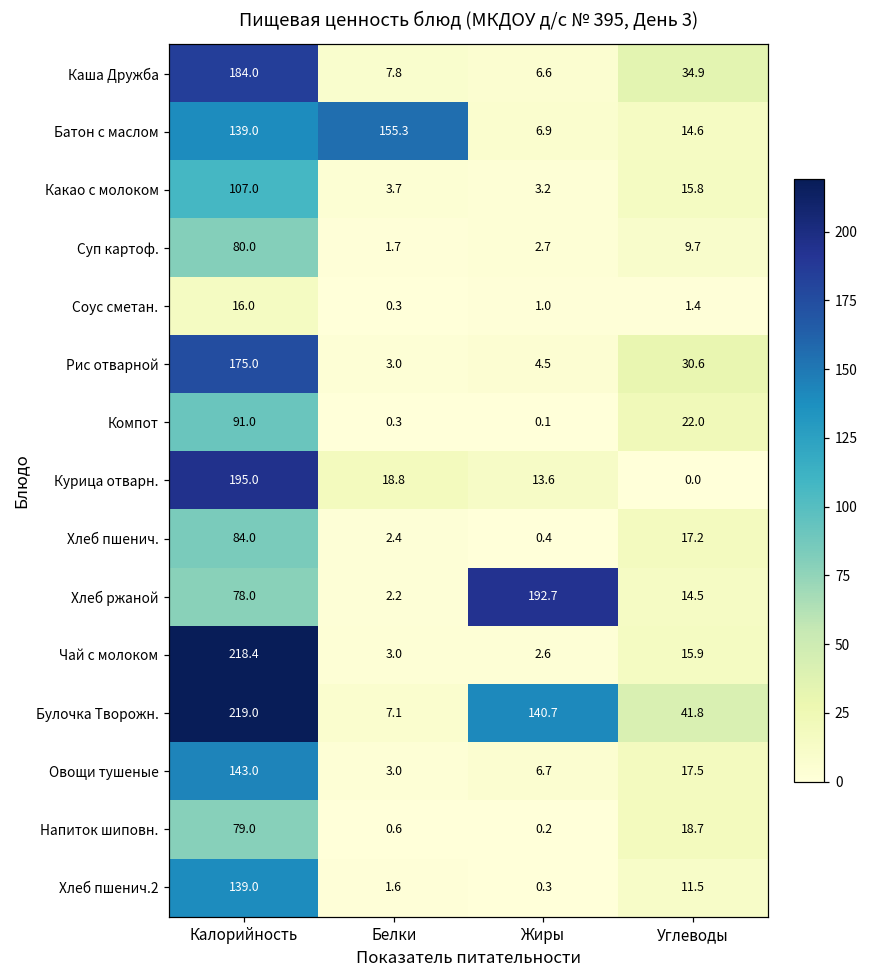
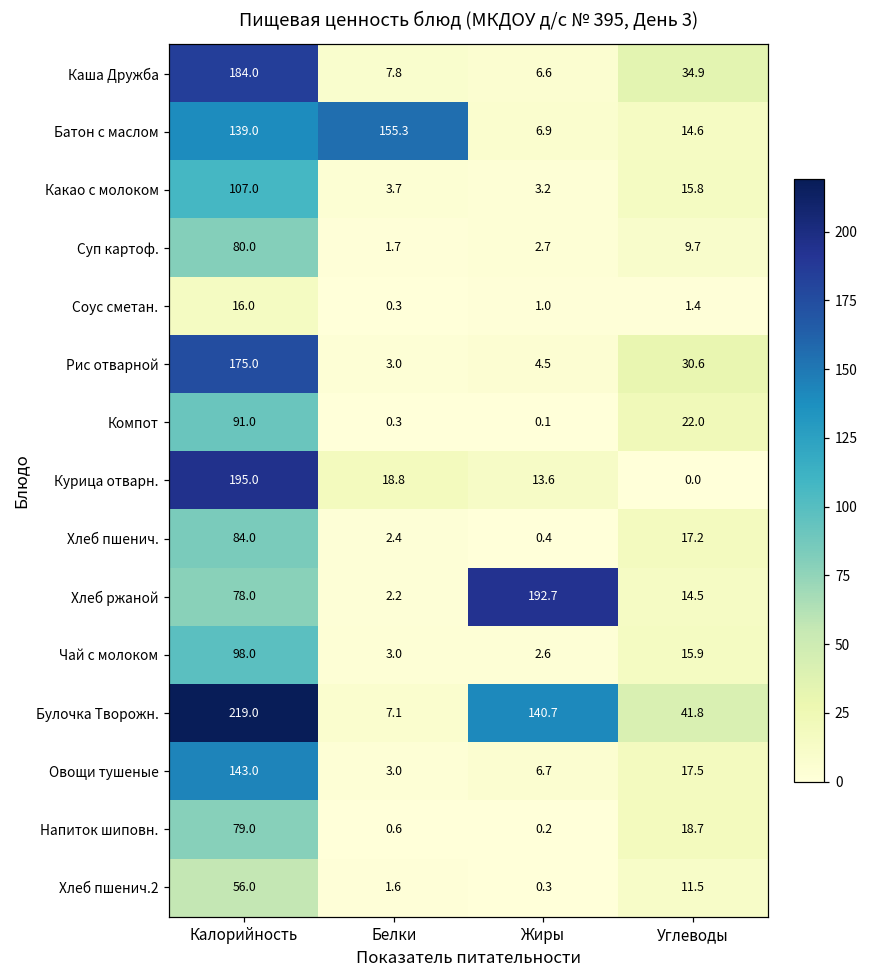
  {
    "Каша Дружба": {
      "Калорийность": 184.0,
      "Белки": 7.8,
      "Жиры": 6.6,
      "Углеводы": 34.9
    },
    "Батон с маслом": {
      "Калорийность": 139.0,
      "Белки": 155.3,
      "Жиры": 6.9,
      "Углеводы": 14.6
    },
    "Какао с молоком": {
      "Калорийность": 107.0,
      "Белки": 3.7,
      "Жиры": 3.2,
      "Углеводы": 15.8
    },
    "Суп картоф.": {
      "Калорийность": 80.0,
      "Белки": 1.7,
      "Жиры": 2.7,
      "Углеводы": 9.7
    },
    "Соус сметан.": {
      "Калорийность": 16.0,
      "Белки": 0.3,
      "Жиры": 1.0,
      "Углеводы": 1.4
    },
    "Рис отварной": {
      "Калорийность": 175.0,
      "Белки": 3.0,
      "Жиры": 4.5,
      "Углеводы": 30.6
    },
    "Компот": {
      "Калорийность": 91.0,
      "Белки": 0.3,
      "Жиры": 0.1,
      "Углеводы": 22.0
    },
    "Курица отварн.": {
      "Калорийность": 195.0,
      "Белки": 18.8,
      "Жиры": 13.6,
      "Углеводы": 0.0
    },
    "Хлеб пшенич.": {
      "Калорийность": 84.0,
      "Белки": 2.4,
      "Жиры": 0.4,
      "Углеводы": 17.2
    },
    "Хлеб ржаной": {
      "Калорийность": 78.0,
      "Белки": 2.2,
      "Жиры": 192.7,
      "Углеводы": 14.5
    },
    "Чай с молоком": {
-     "Калорийность": 218.4,
+     "Калорийность": 98.0,
      "Белки": 3.0,
      "Жиры": 2.6,
      "Углеводы": 15.9
    },
    "Булочка Творожн.": {
      "Калорийность": 219.0,
      "Белки": 7.1,
      "Жиры": 140.7,
      "Углеводы": 41.8
    },
    "Овощи тушеные": {
      "Калорийность": 143.0,
      "Белки": 3.0,
      "Жиры": 6.7,
      "Углеводы": 17.5
    },
    "Напиток шиповн.": {
      "Калорийность": 79.0,
      "Белки": 0.6,
      "Жиры": 0.2,
      "Углеводы": 18.7
    },
    "Хлеб пшенич.2": {
-     "Калорийность": 139.0,
+     "Калорийность": 56.0,
      "Белки": 1.6,
      "Жиры": 0.3,
      "Углеводы": 11.5
    }
  }
